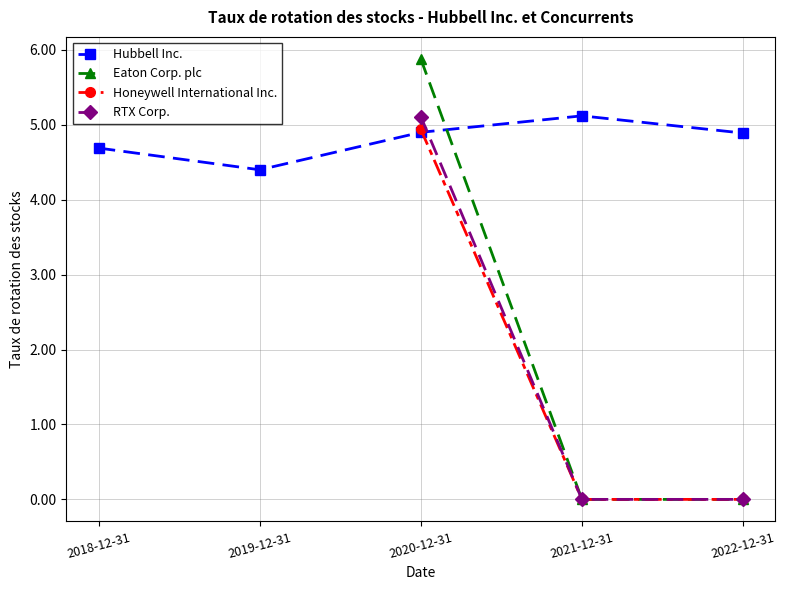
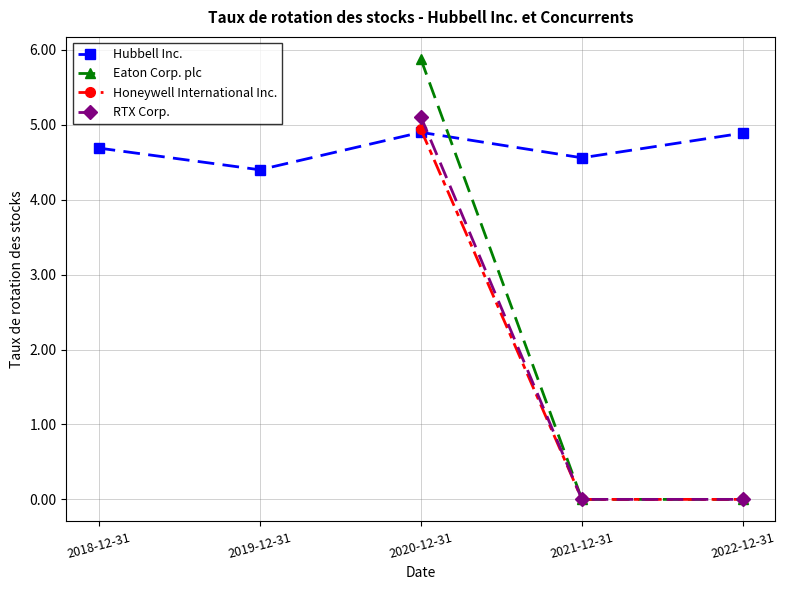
  {
    "Hubbell Inc.": {
      "2018-12-31": 4.7,
      "2019-12-31": 4.4,
      "2020-12-31": 4.9,
-     "2021-12-31": 5.1,
+     "2021-12-31": 4.6,
      "2022-12-31": 4.9
    },
    "Eaton Corp. plc": {
      "2020-12-31": 5.9
    },
    "Honeywell International Inc.": {
      "2020-12-31": 4.9
    },
    "RTX Corp.": {
      "2020-12-31": 5.1
    }
  }
